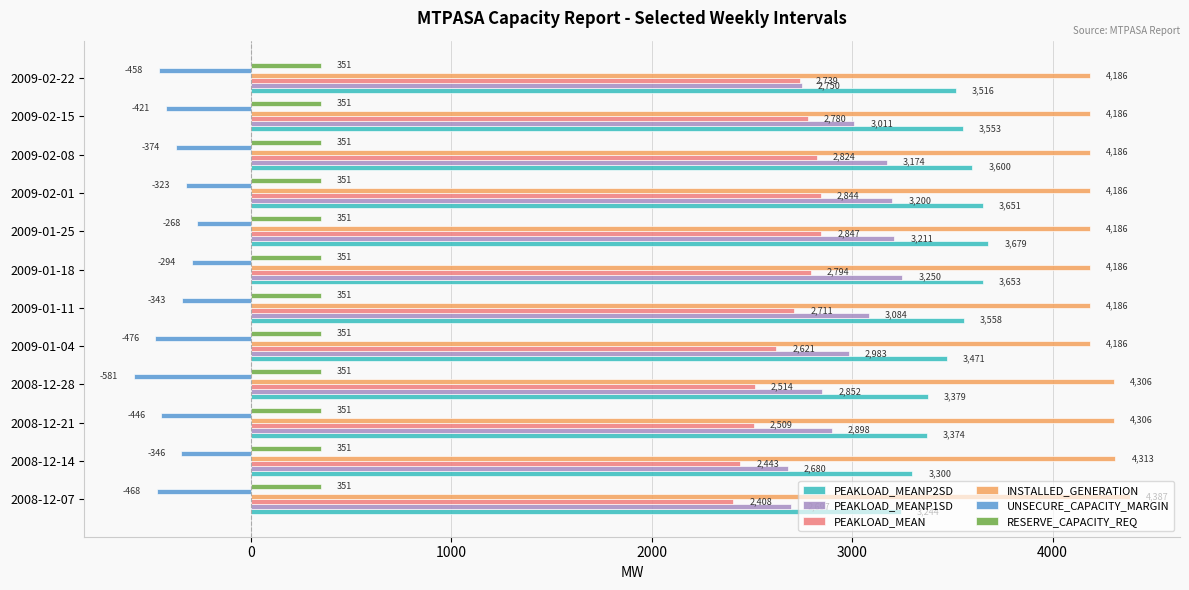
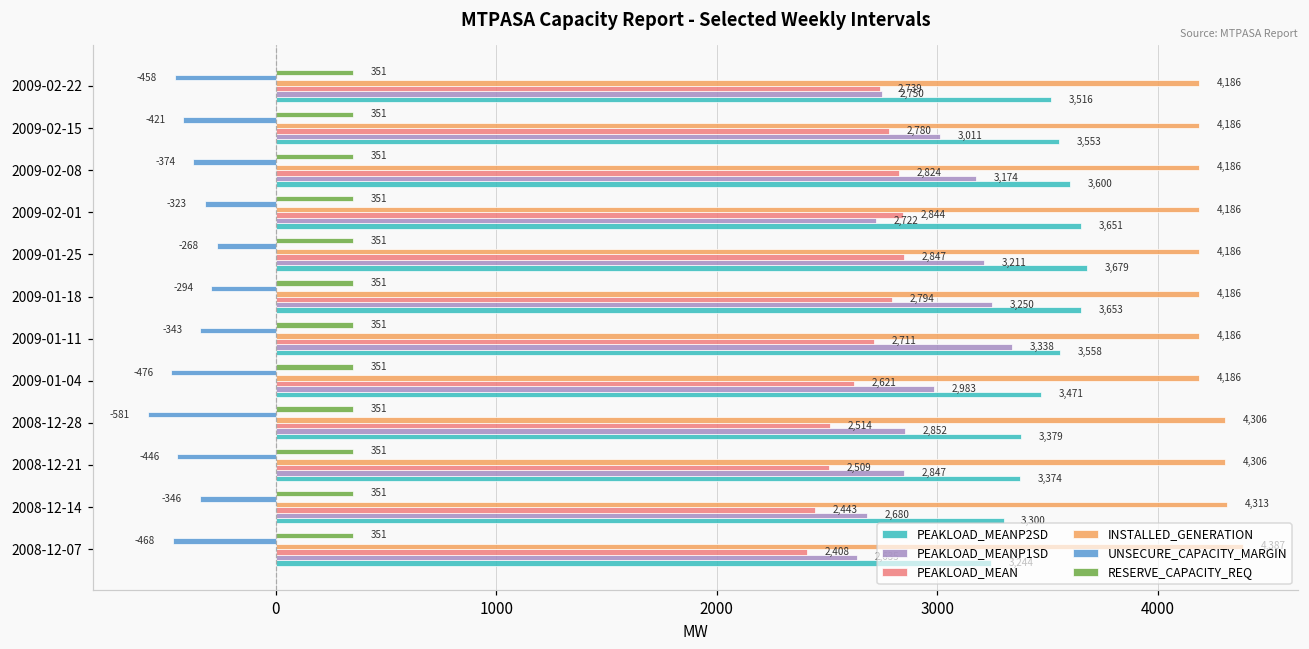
  {
    "PEAKLOAD_MEANP1SD": {
      "2009-02-15": "3,011",
      "2009-02-08": "3,174",
-     "2009-02-01": "3,200",
+     "2009-02-01": "2,722",
      "2009-01-25": "3,211",
      "2009-01-18": "3,250",
-     "2009-01-11": "3,084",
+     "2009-01-11": "3,338",
      "2009-01-04": "2,983",
      "2008-12-28": "2,852",
-     "2008-12-21": "2,898",
+     "2008-12-21": "2,847",
      "2008-12-14": "2,680",
-     "2008-12-07": "2700"
+     "2008-12-07": "2640"
    },
    "RESERVE_CAPACITY_REQ": {
      "2009-02-22": "351",
      "2009-02-15": "351",
      "2009-02-08": "351",
      "2009-02-01": "351",
      "2009-01-25": "351",
      "2009-01-18": "351",
      "2009-01-11": "351",
      "2009-01-04": "351",
      "2008-12-28": "351",
      "2008-12-21": "351",
      "2008-12-14": "351",
      "2008-12-07": "351"
    }
  }
